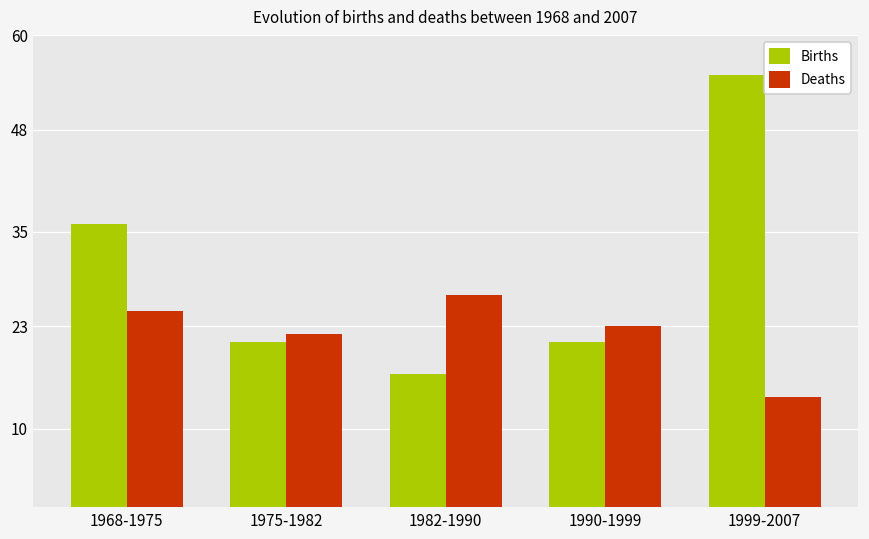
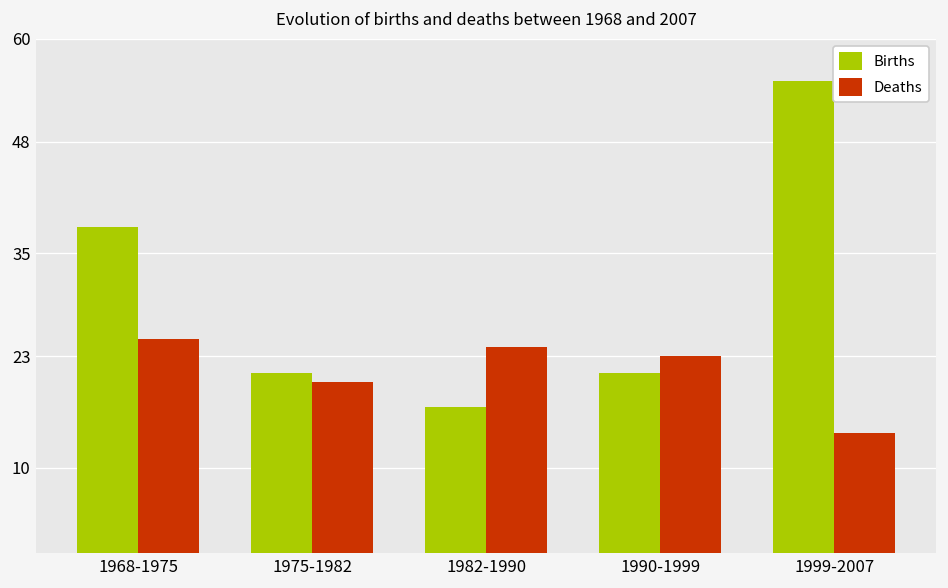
  {
    "Births": {
-     "1968-1975": 36,
+     "1968-1975": 38,
      "1975-1982": 21,
      "1982-1990": 17,
      "1990-1999": 21,
      "1999-2007": 55
    },
    "Deaths": {
      "1968-1975": 25,
-     "1975-1982": 22,
-     "1982-1990": 27,
+     "1975-1982": 20,
+     "1982-1990": 24,
      "1990-1999": 23,
      "1999-2007": 14
    }
  }
